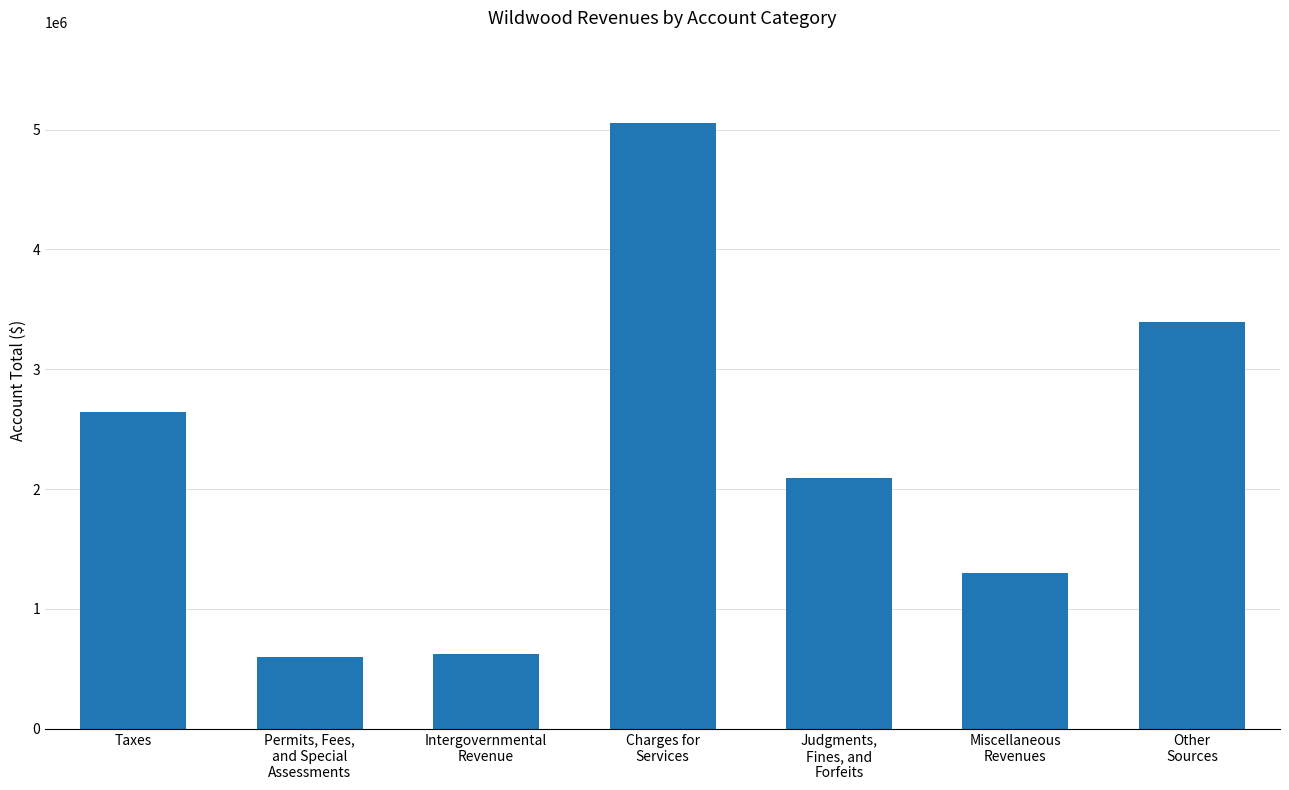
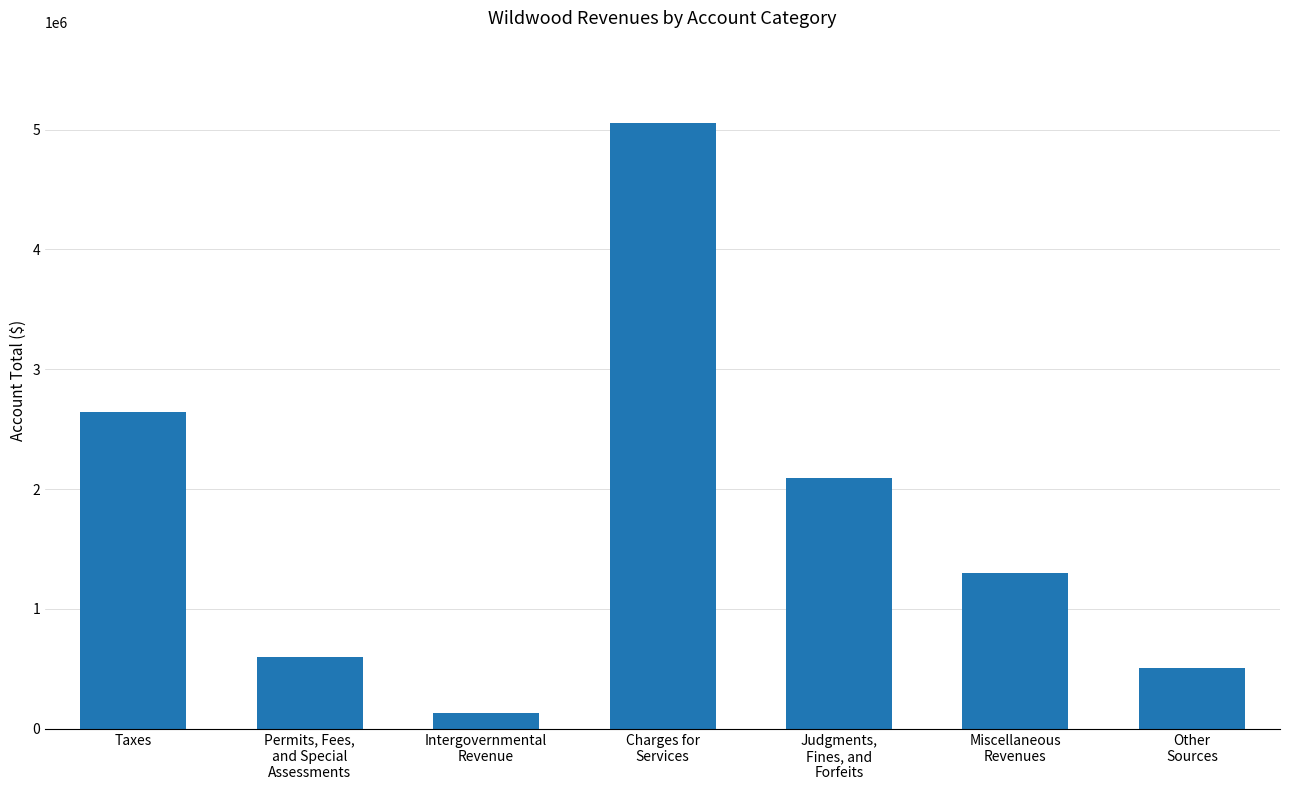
  {
    "Taxes": 2640000,
    "Permits, Fees, and Special Assessments": 600000,
-   "Intergovernmental Revenue": 620000,
+   "Intergovernmental Revenue": 130000,
    "Charges for Services": 5050000,
    "Judgments, Fines, and Forfeits": 2090000,
    "Miscellaneous Revenues": 1300000,
-   "Other Sources": 3390000
+   "Other Sources": 510000
  }
